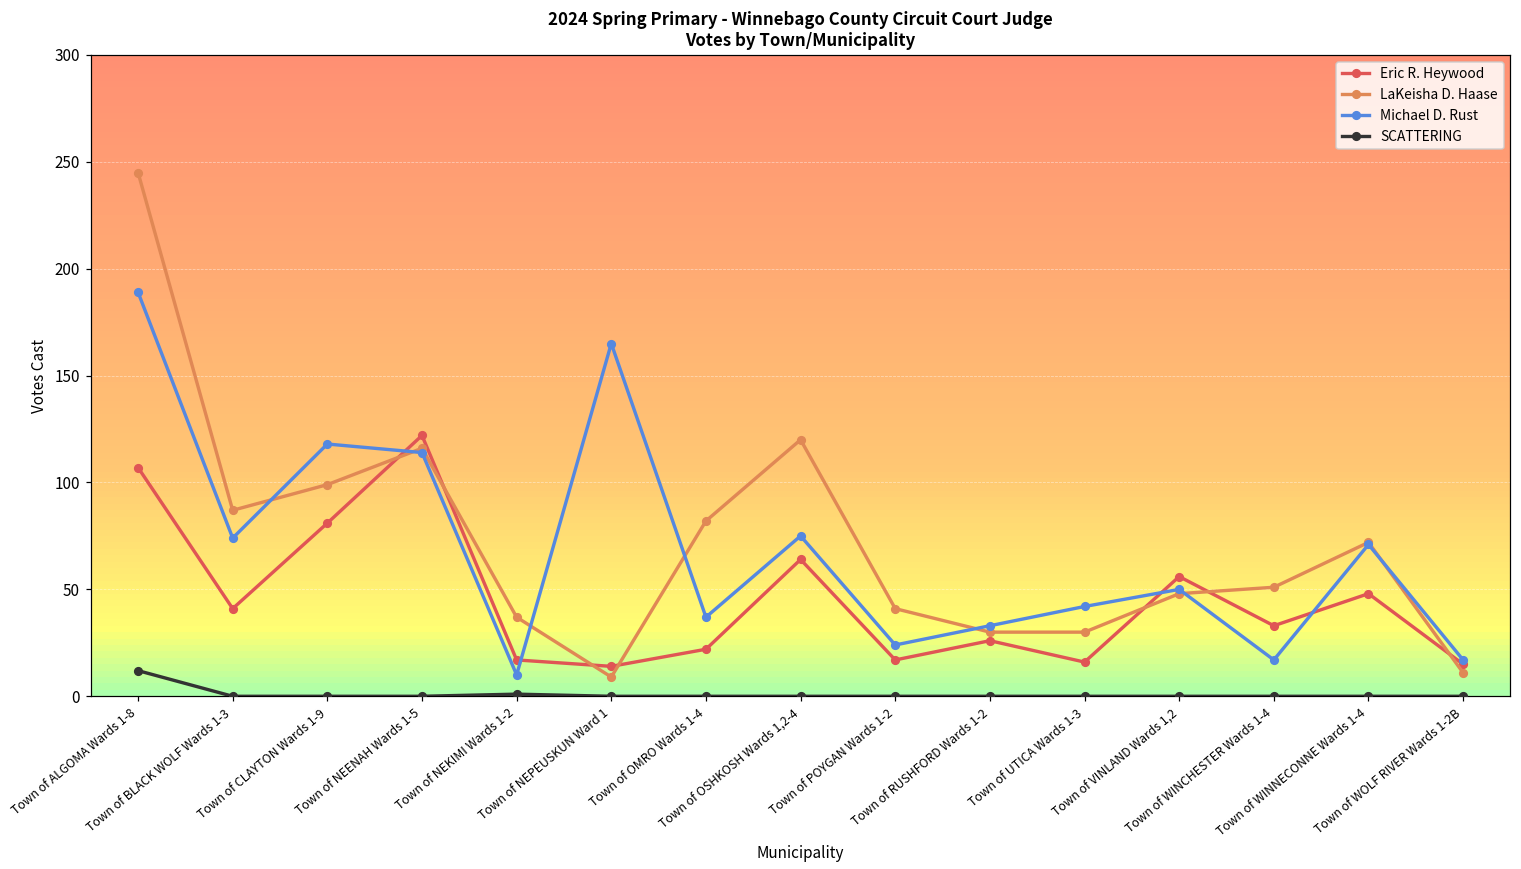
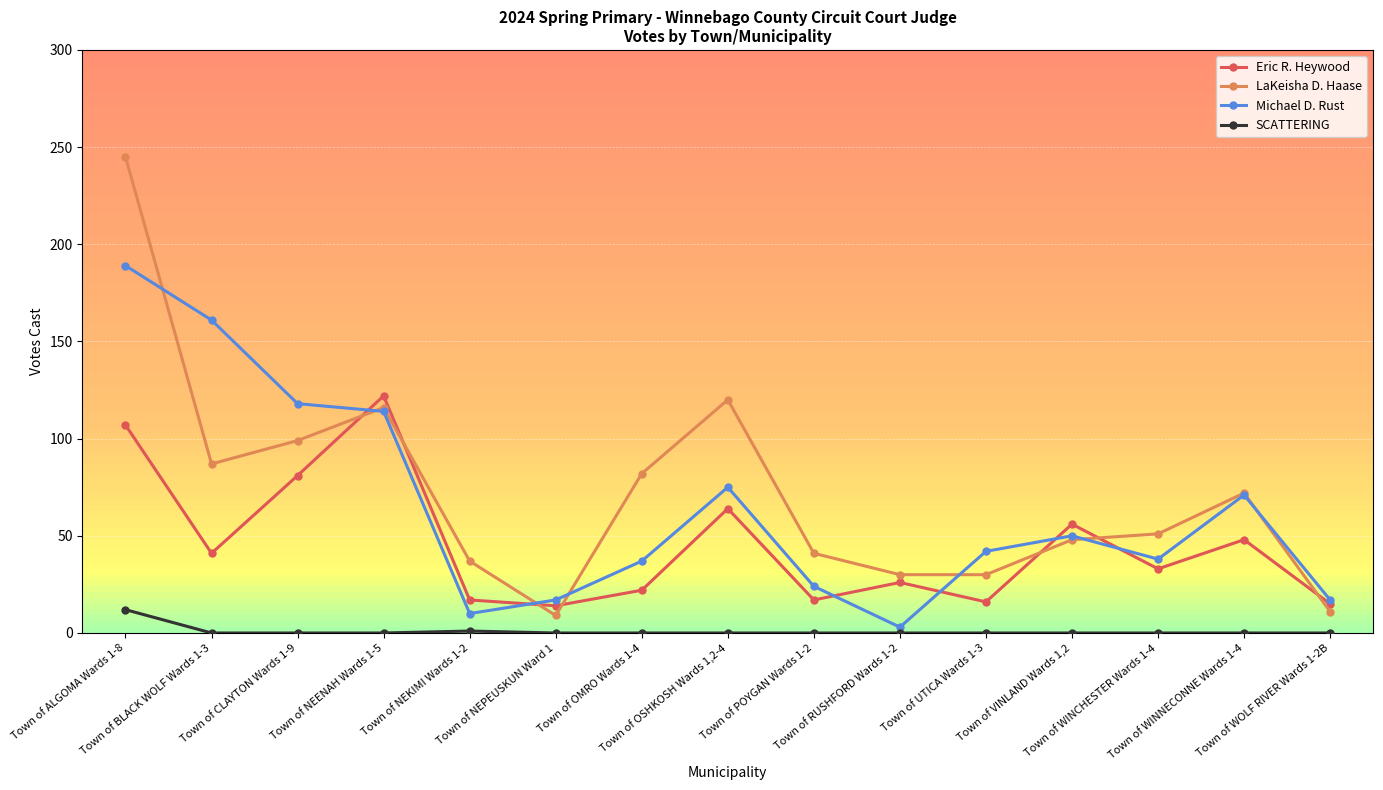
  {
    "Michael D. Rust": {
      "Town of ALGOMA Wards 1-8": 189,
-     "Town of BLACK WOLF Wards 1-3": 74,
+     "Town of BLACK WOLF Wards 1-3": 161,
      "Town of CLAYTON Wards 1-9": 118,
      "Town of NEENAH Wards 1-5": 114,
      "Town of NEKIMI Wards 1-2": 10,
-     "Town of NEPEUSKUN Ward 1": 165,
+     "Town of NEPEUSKUN Ward 1": 17,
      "Town of OMRO Wards 1-4": 37,
      "Town of OSHKOSH Wards 1,2-4": 75,
      "Town of POYGAN Wards 1-2": 24,
-     "Town of RUSHFORD Wards 1-2": 33,
+     "Town of RUSHFORD Wards 1-2": 3,
      "Town of UTICA Wards 1-3": 42,
      "Town of VINLAND Wards 1,2": 50,
-     "Town of WINCHESTER Wards 1-4": 17,
+     "Town of WINCHESTER Wards 1-4": 38,
      "Town of WOLF RIVER Wards 1-2B": 17
    },
    "SCATTERING": {
      "Town of ALGOMA Wards 1-8": 12,
      "Town of BLACK WOLF Wards 1-3": 0,
      "Town of CLAYTON Wards 1-9": 0,
      "Town of NEENAH Wards 1-5": 0,
      "Town of NEKIMI Wards 1-2": 1,
      "Town of NEPEUSKUN Ward 1": 0,
      "Town of OMRO Wards 1-4": 0,
      "Town of OSHKOSH Wards 1,2-4": 0,
      "Town of POYGAN Wards 1-2": 0,
      "Town of RUSHFORD Wards 1-2": 0,
      "Town of UTICA Wards 1-3": 0,
      "Town of VINLAND Wards 1,2": 0,
      "Town of WINCHESTER Wards 1-4": 0,
      "Town of WINNECONNE Wards 1-4": 0,
      "Town of WOLF RIVER Wards 1-2B": 0
    }
  }
